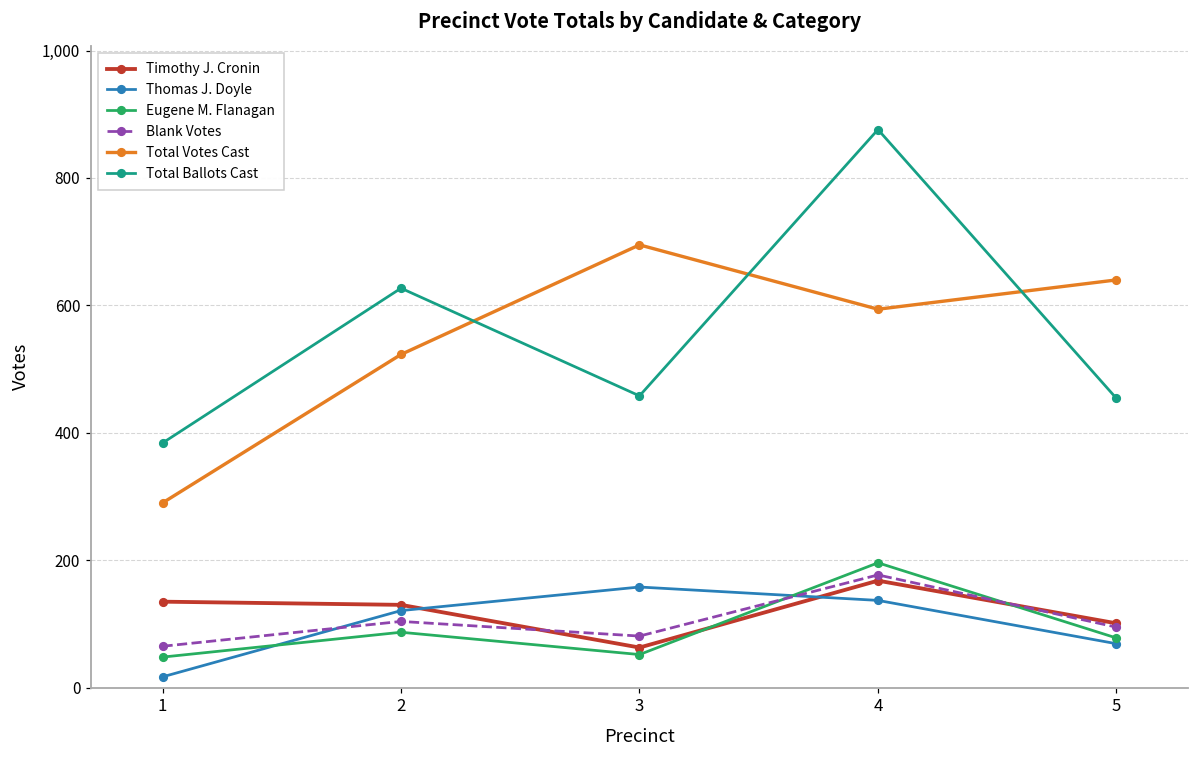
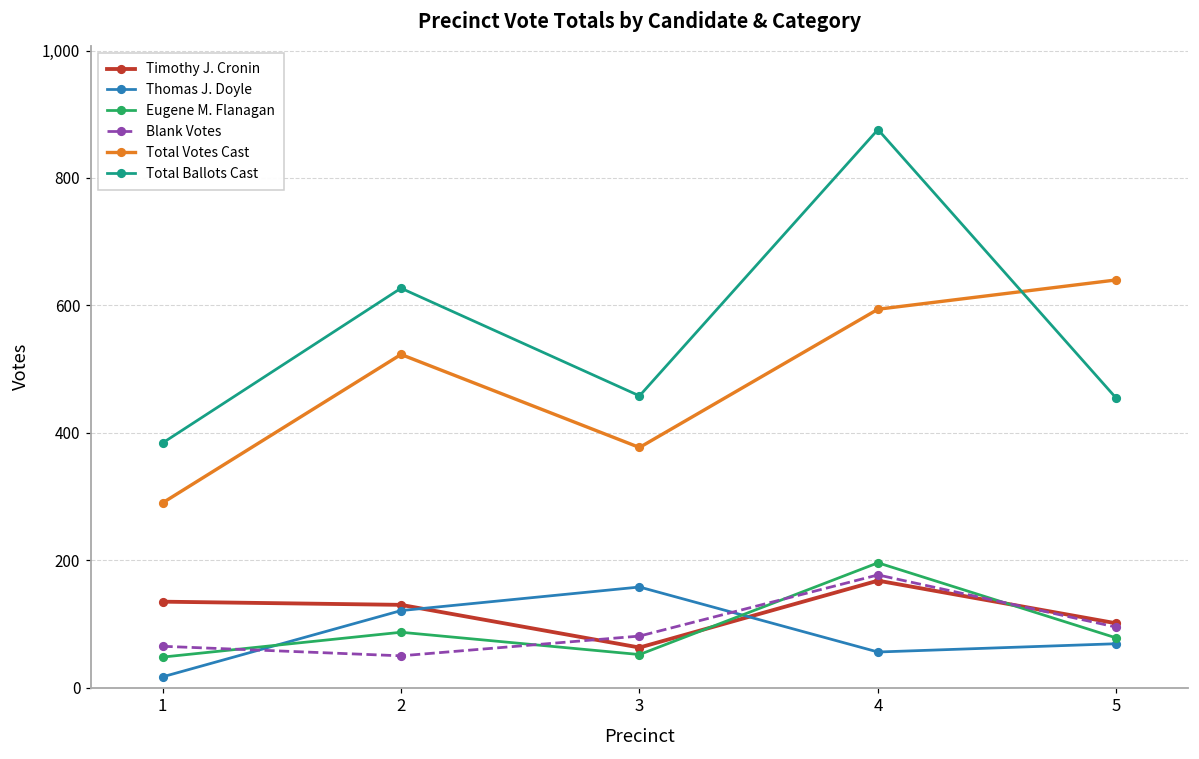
  {
    "Timothy J. Cronin": {
      "1": 140,
      "2": 130,
      "3": 60,
      "4": 170,
      "5": 100
    },
    "Thomas J. Doyle": {
      "1": 20,
      "2": 120,
      "3": 160,
-     "4": 140,
+     "4": 60,
      "5": 70
    },
    "Blank Votes": {
      "1": 70,
-     "2": 100,
+     "2": 50,
      "3": 80,
      "4": 180,
      "5": 100
    },
    "Total Votes Cast": {
      "1": 290,
      "2": 520,
-     "3": 700,
+     "3": 380,
      "4": 590,
      "5": 640
    }
  }
